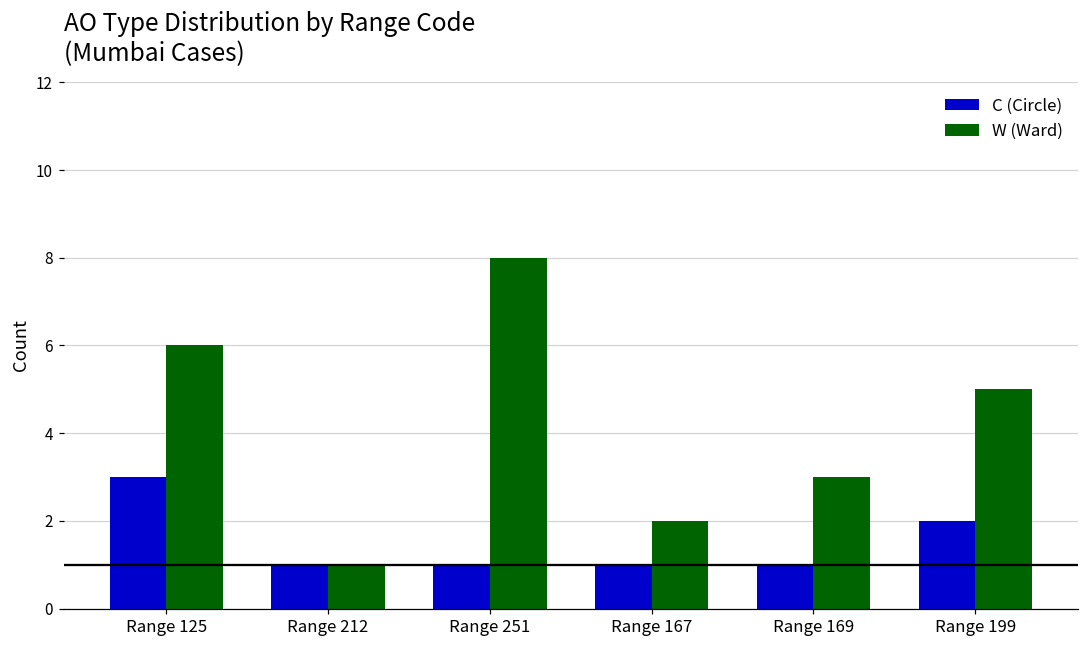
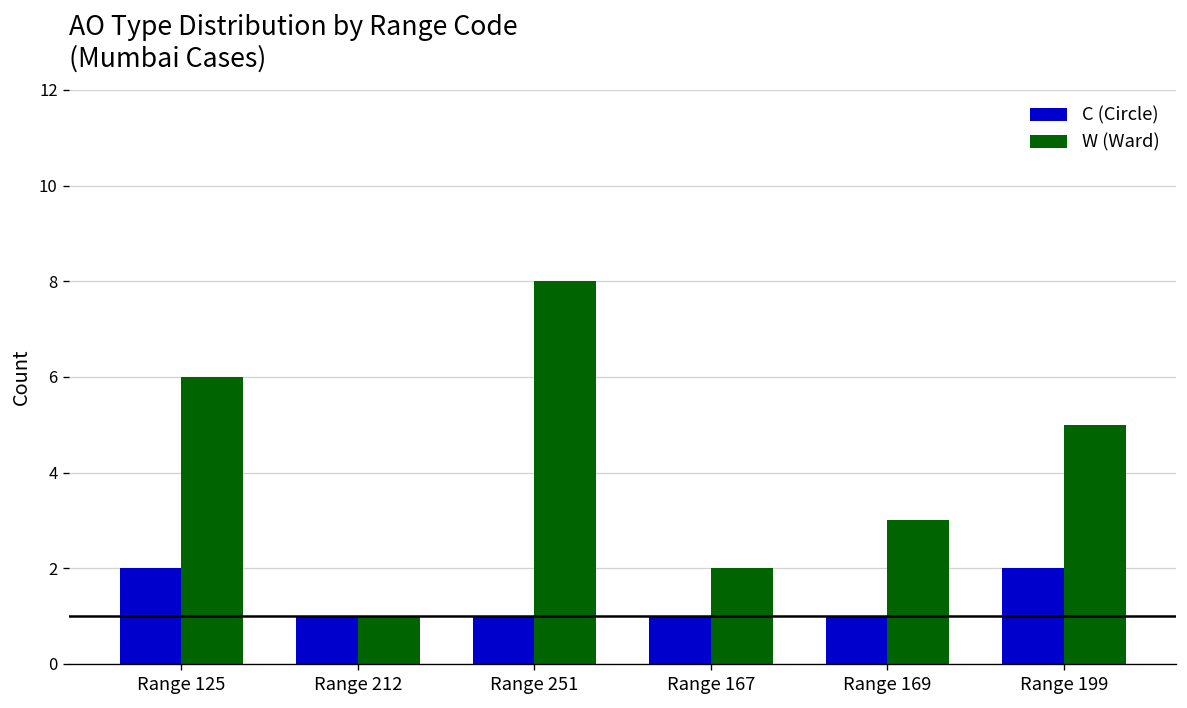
  {
    "C (Circle)": {
-     "Range 125": 3,
+     "Range 125": 2,
      "Range 212": 1,
      "Range 251": 1,
      "Range 167": 1,
      "Range 169": 1,
      "Range 199": 2
    },
    "W (Ward)": {
      "Range 125": 6,
      "Range 212": 1,
      "Range 251": 8,
      "Range 167": 2,
      "Range 169": 3,
      "Range 199": 5
    }
  }
